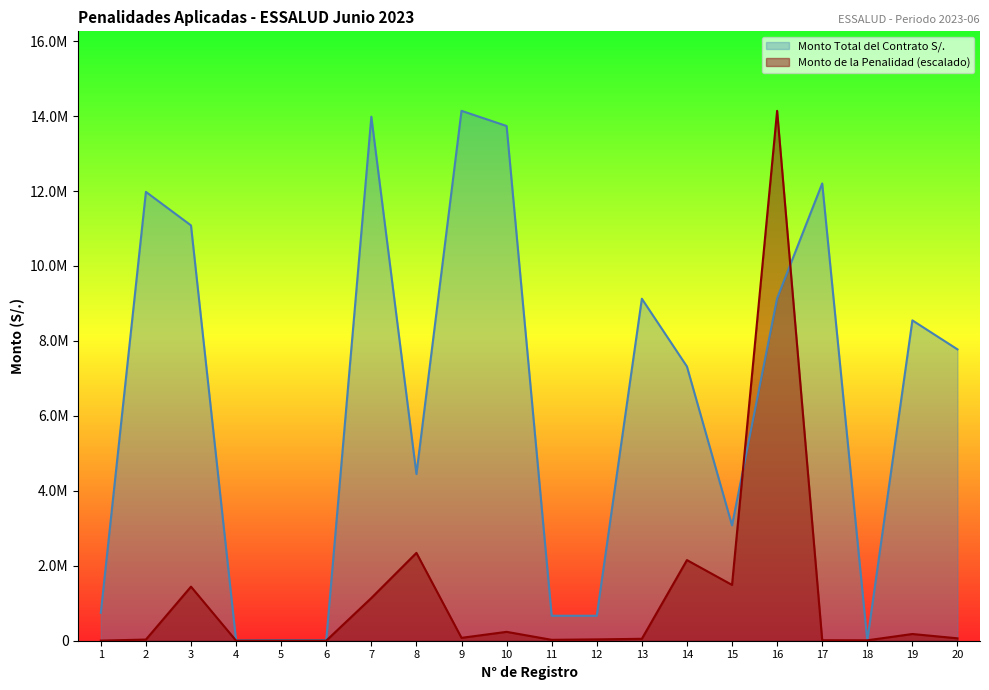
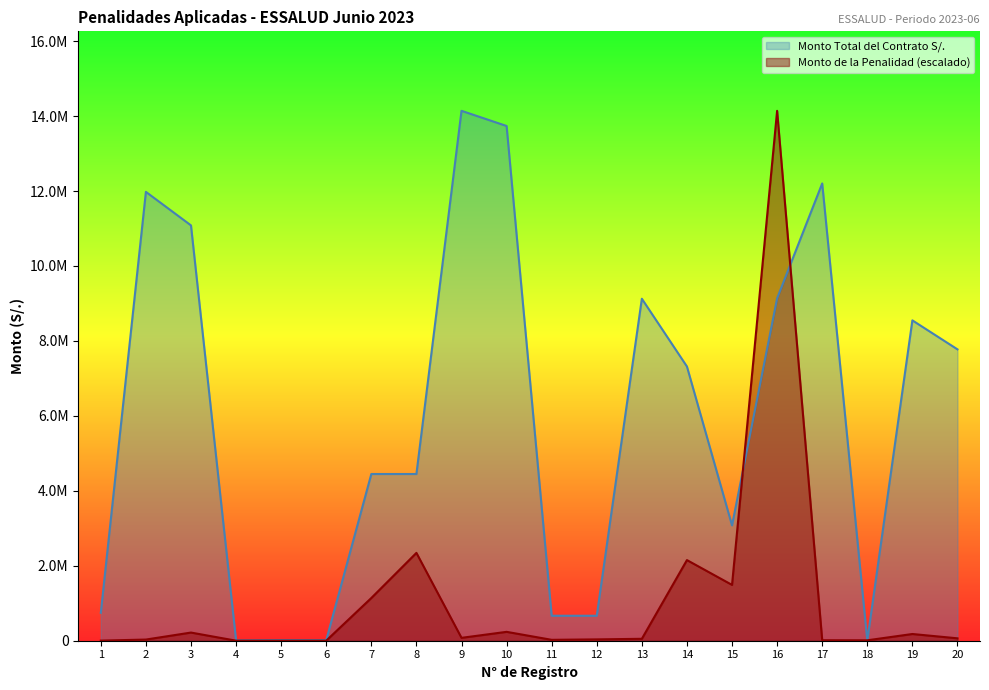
  {
    "Monto Total del Contrato S/.": {
      "1": 700000,
      "2": 12000000,
      "3": 11100000,
-     "7": 14000000,
+     "7": 4400000,
      "8": 4400000,
      "9": 14100000,
      "10": 13700000,
      "11": 700000,
      "12": 700000,
      "13": 9100000,
      "14": 7300000,
      "15": 3100000,
      "16": 9100000,
      "17": 12200000,
      "19": 8500000,
      "20": 7800000
    },
    "Monto de la Penalidad (escalado)": {
      "1": 0,
      "2": 0,
-     "3": 1400000,
+     "3": 200000,
      "7": 1100000,
      "8": 2300000,
      "9": 100000,
      "10": 200000,
      "11": 0,
      "12": 0,
      "13": 100000,
      "14": 2200000,
      "15": 1500000,
      "16": 14100000,
      "17": 0,
      "19": 200000,
      "20": 100000
    }
  }
